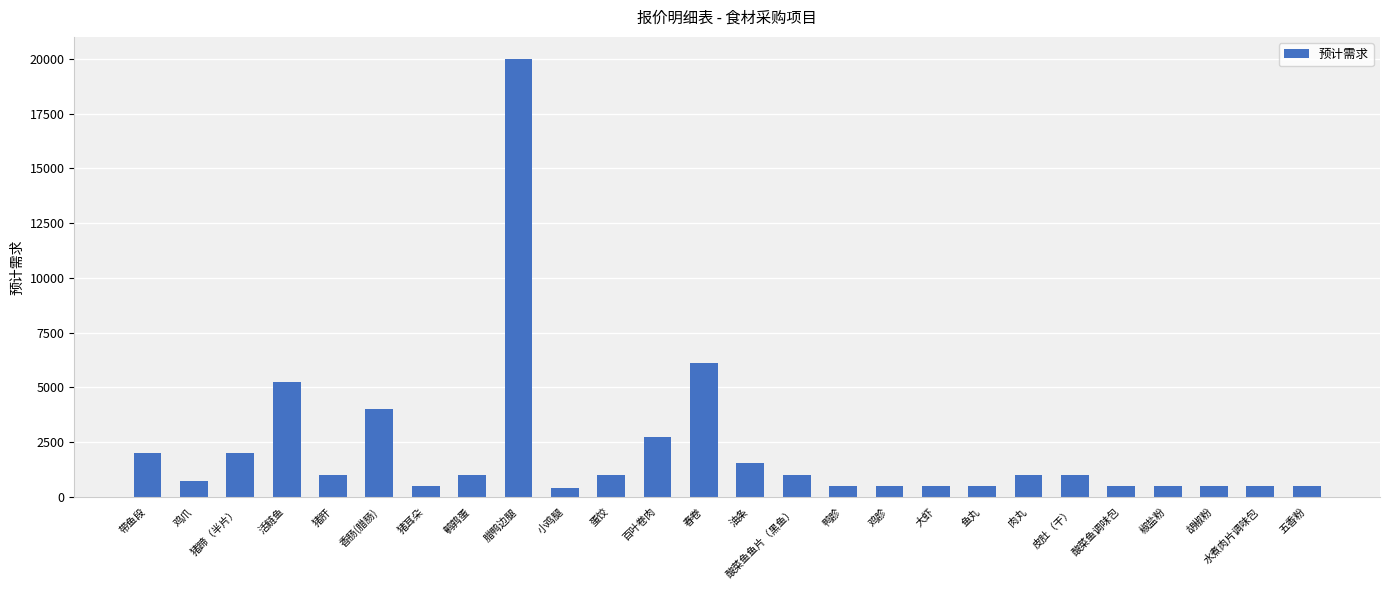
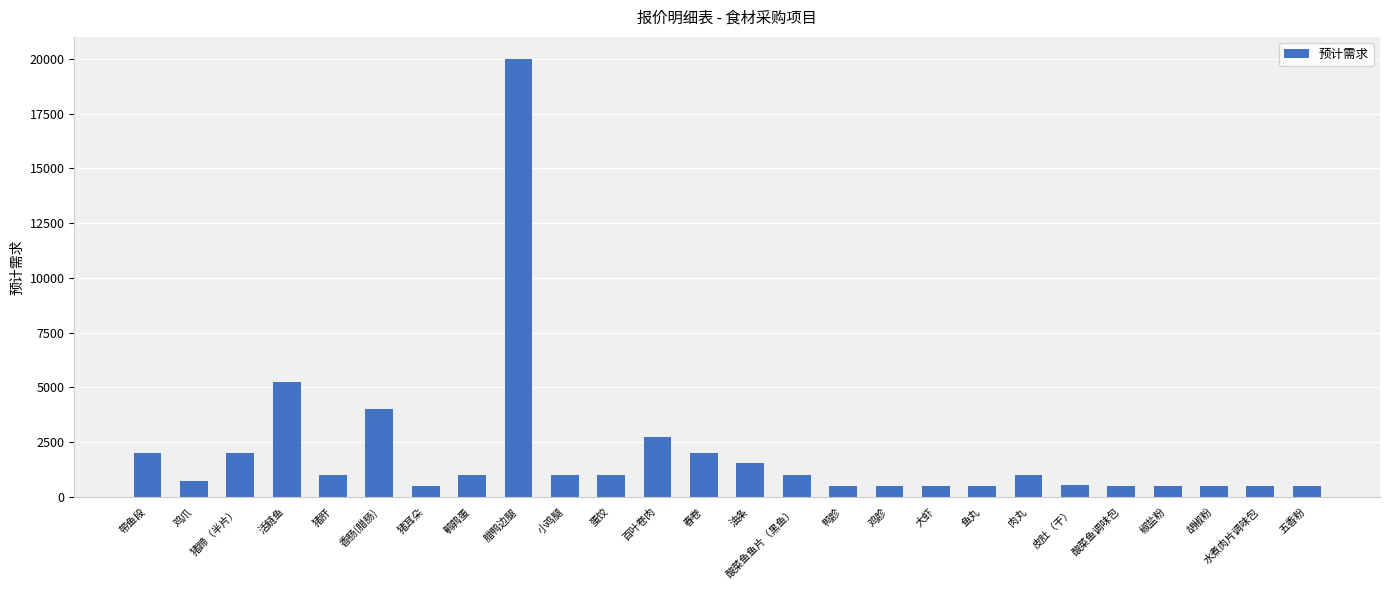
  {
    "带鱼段": 2000,
    "鸡爪": 700,
    "猪蹄（半片）": 2000,
    "活鲢鱼": 5300,
    "猪肝": 1000,
    "香肠(腊肠)": 4000,
    "猪耳朵": 500,
    "鹌鹑蛋": 1000,
    "腊鸭边腿": 20000,
-   "小鸡腿": 400,
+   "小鸡腿": 1000,
    "蛋饺": 1000,
    "百叶卷肉": 2700,
-   "春卷": 6100,
+   "春卷": 2000,
    "油条": 1600,
    "酸菜鱼鱼片（黑鱼）": 1000,
    "鸭胗": 500,
    "鸡胗": 500,
    "大虾": 500,
    "鱼丸": 500,
    "肉丸": 1000,
-   "皮肚（干）": 1000,
+   "皮肚（干）": 500,
    "酸菜鱼调味包": 500,
    "椒盐粉": 500,
    "胡椒粉": 500,
    "水煮肉片调味包": 500,
    "五香粉": 500
  }
